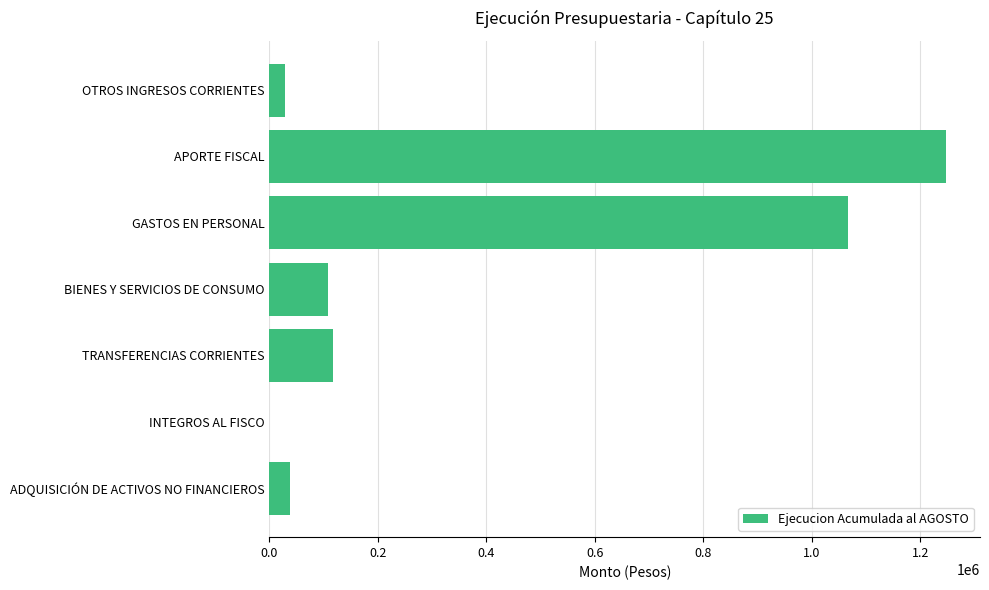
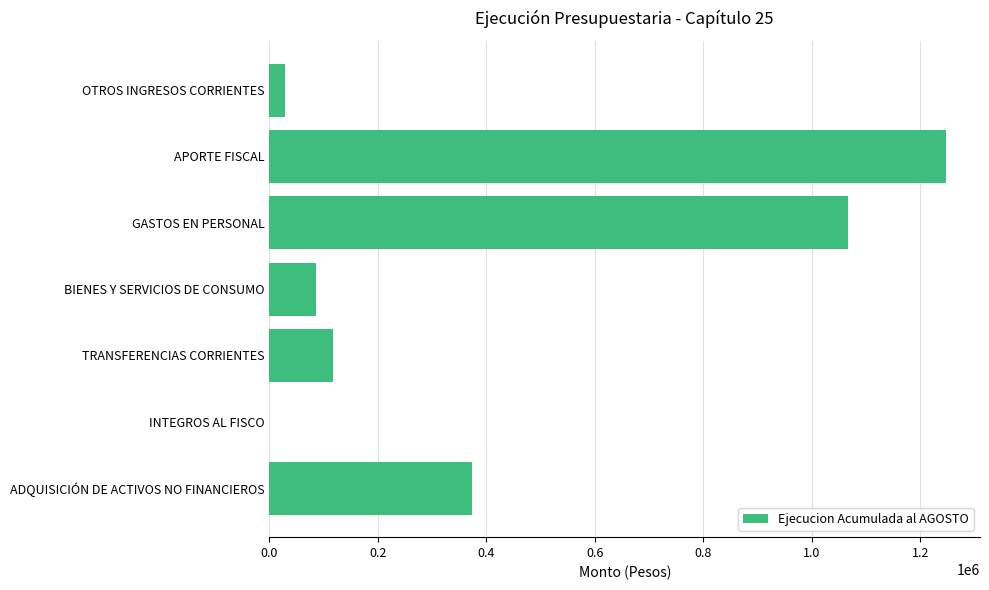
  {
    "OTROS INGRESOS CORRIENTES": 30000,
    "APORTE FISCAL": 1250000,
    "GASTOS EN PERSONAL": 1070000,
-   "BIENES Y SERVICIOS DE CONSUMO": 110000,
+   "BIENES Y SERVICIOS DE CONSUMO": 90000,
    "TRANSFERENCIAS CORRIENTES": 120000,
    "INTEGROS AL FISCO": 0,
-   "ADQUISICIÓN DE ACTIVOS NO FINANCIEROS": 40000
+   "ADQUISICIÓN DE ACTIVOS NO FINANCIEROS": 370000
  }
